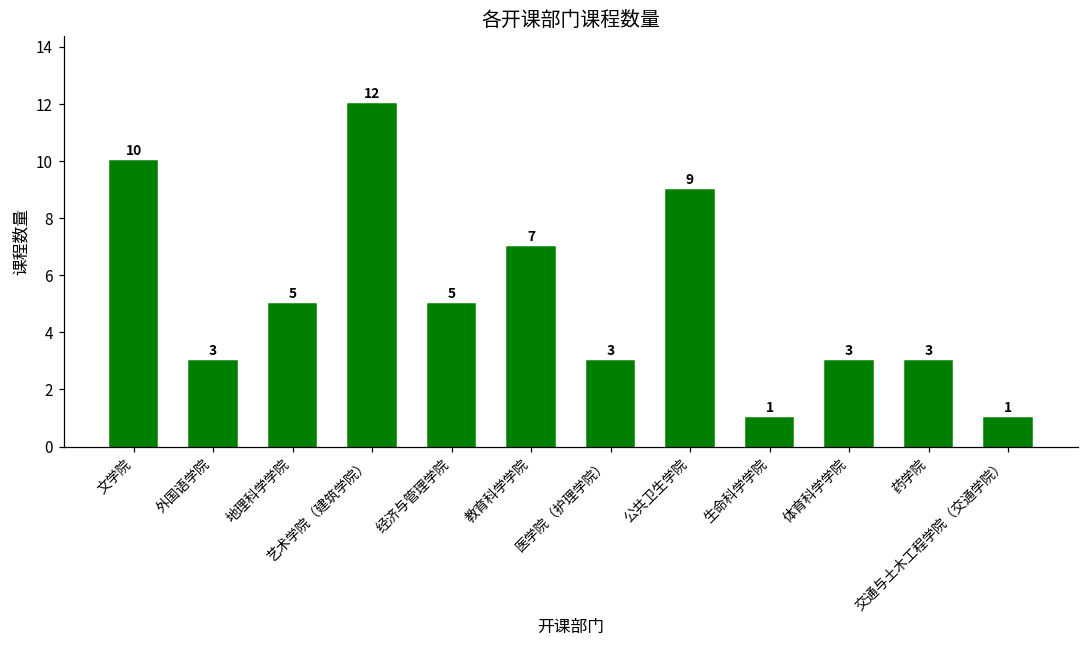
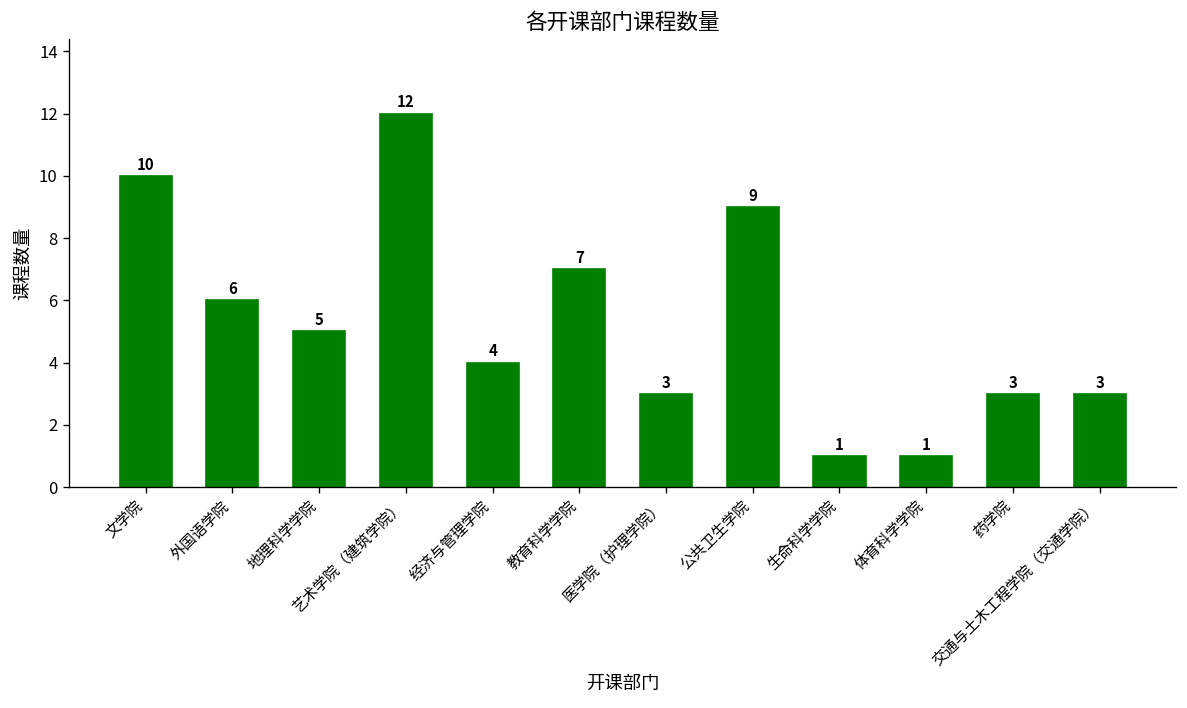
  {
    "文学院": 10,
-   "外国语学院": 3,
+   "外国语学院": 6,
    "地理科学学院": 5,
    "艺术学院（建筑学院）": 12,
-   "经济与管理学院": 5,
+   "经济与管理学院": 4,
    "教育科学学院": 7,
    "医学院（护理学院）": 3,
    "公共卫生学院": 9,
    "生命科学学院": 1,
-   "体育科学学院": 3,
+   "体育科学学院": 1,
    "药学院": 3,
-   "交通与土木工程学院（交通学院）": 1
+   "交通与土木工程学院（交通学院）": 3
  }
